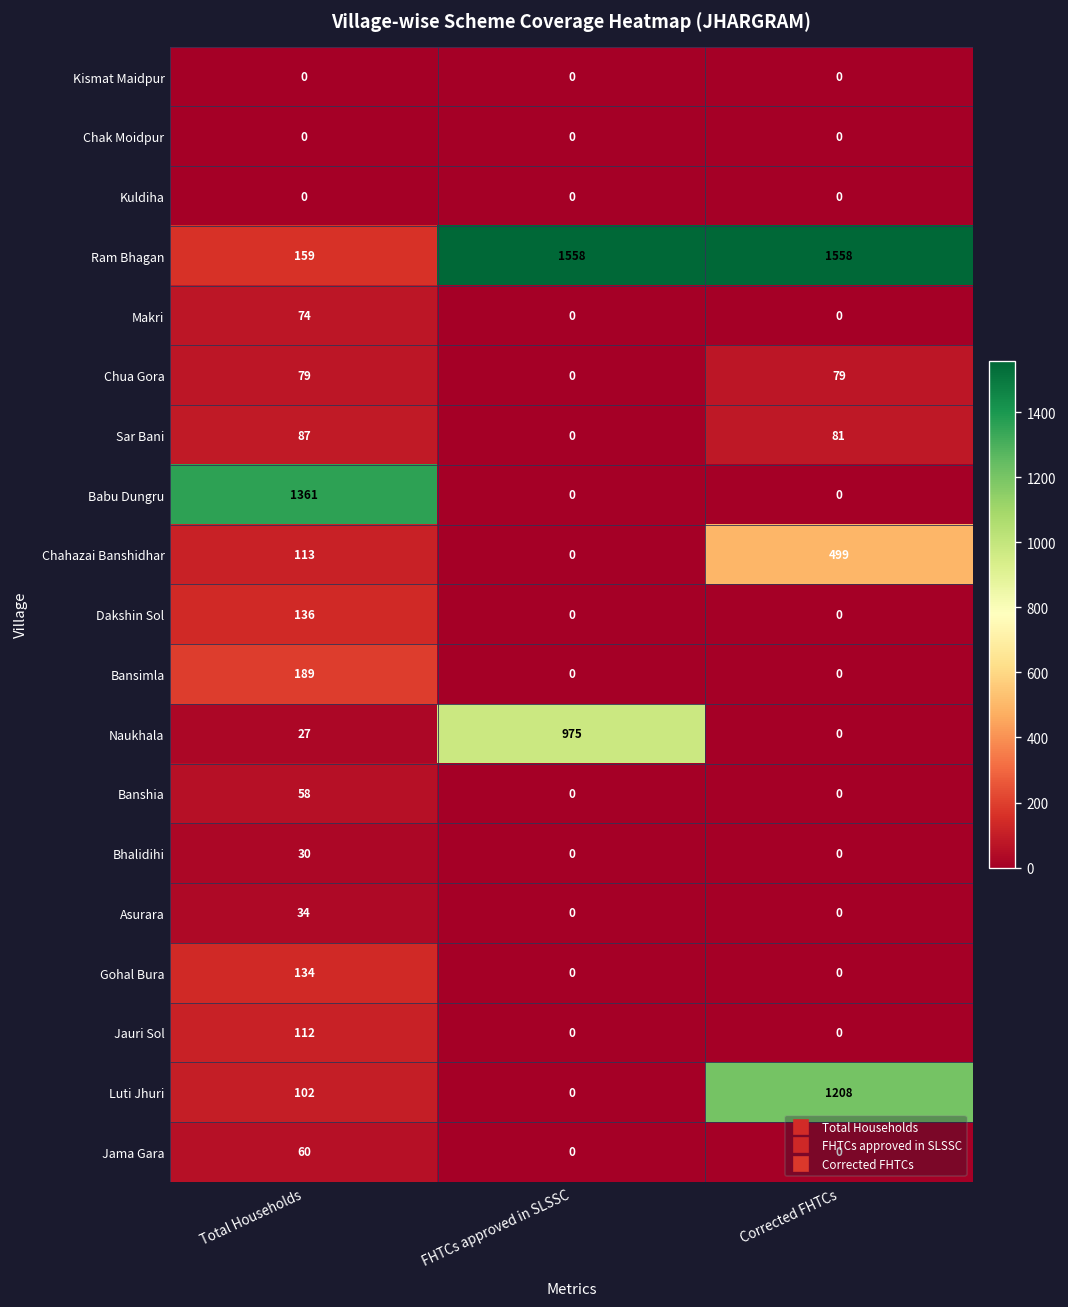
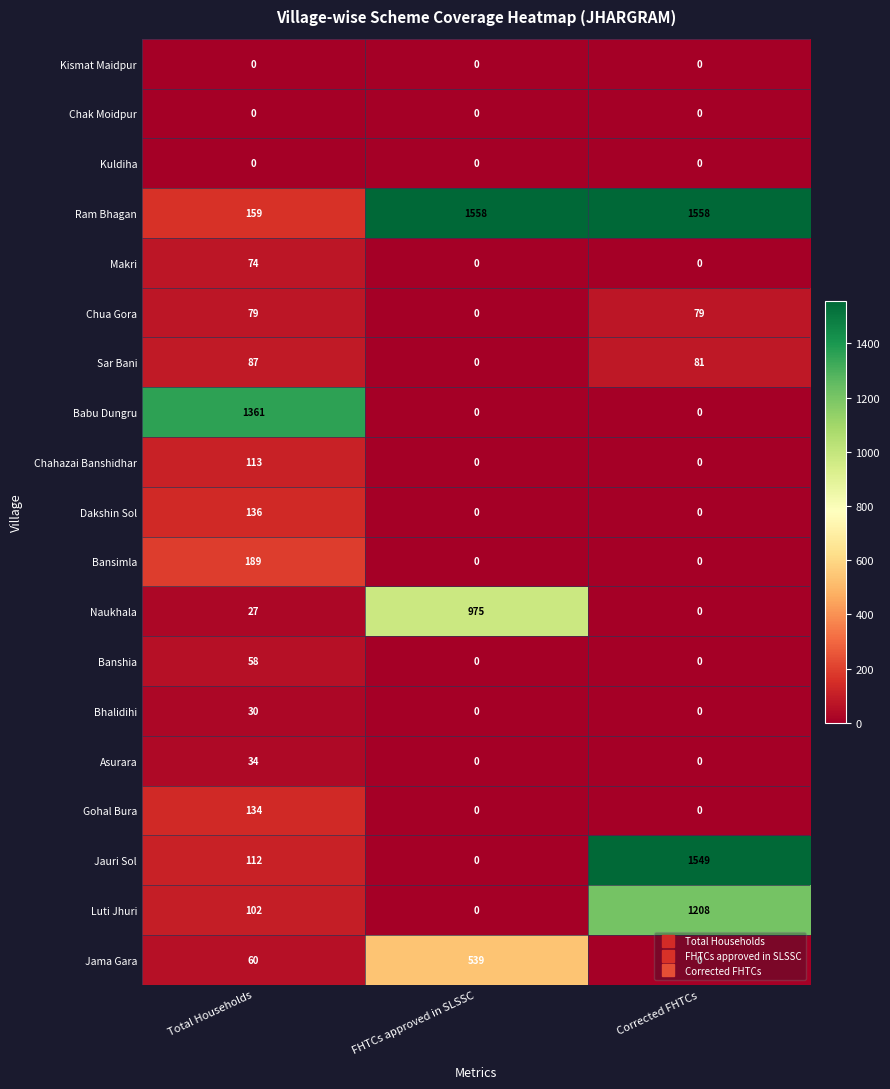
  {
    "Kismat Maidpur": {
      "Total Households": 0,
      "FHTCs approved in SLSSC": 0,
      "Corrected FHTCs": 0
    },
    "Chak Moidpur": {
      "Total Households": 0,
      "FHTCs approved in SLSSC": 0,
      "Corrected FHTCs": 0
    },
    "Kuldiha": {
      "Total Households": 0,
      "FHTCs approved in SLSSC": 0,
      "Corrected FHTCs": 0
    },
    "Ram Bhagan": {
      "Total Households": 159,
      "FHTCs approved in SLSSC": 1558,
      "Corrected FHTCs": 1558
    },
    "Makri": {
      "Total Households": 74,
      "FHTCs approved in SLSSC": 0,
      "Corrected FHTCs": 0
    },
    "Chua Gora": {
      "Total Households": 79,
      "FHTCs approved in SLSSC": 0,
      "Corrected FHTCs": 79
    },
    "Sar Bani": {
      "Total Households": 87,
      "FHTCs approved in SLSSC": 0,
      "Corrected FHTCs": 81
    },
    "Babu Dungru": {
      "Total Households": 1361,
      "FHTCs approved in SLSSC": 0,
      "Corrected FHTCs": 0
    },
    "Chahazai Banshidhar": {
      "Total Households": 113,
      "FHTCs approved in SLSSC": 0,
-     "Corrected FHTCs": 499
+     "Corrected FHTCs": 0
    },
    "Dakshin Sol": {
      "Total Households": 136,
      "FHTCs approved in SLSSC": 0,
      "Corrected FHTCs": 0
    },
    "Bansimla": {
      "Total Households": 189,
      "FHTCs approved in SLSSC": 0,
      "Corrected FHTCs": 0
    },
    "Naukhala": {
      "Total Households": 27,
      "FHTCs approved in SLSSC": 975,
      "Corrected FHTCs": 0
    },
    "Banshia": {
      "Total Households": 58,
      "FHTCs approved in SLSSC": 0,
      "Corrected FHTCs": 0
    },
    "Bhalidihi": {
      "Total Households": 30,
      "FHTCs approved in SLSSC": 0,
      "Corrected FHTCs": 0
    },
    "Asurara": {
      "Total Households": 34,
      "FHTCs approved in SLSSC": 0,
      "Corrected FHTCs": 0
    },
    "Gohal Bura": {
      "Total Households": 134,
      "FHTCs approved in SLSSC": 0,
      "Corrected FHTCs": 0
    },
    "Jauri Sol": {
      "Total Households": 112,
      "FHTCs approved in SLSSC": 0,
-     "Corrected FHTCs": 0
+     "Corrected FHTCs": 1549
    },
    "Luti Jhuri": {
      "Total Households": 102,
      "FHTCs approved in SLSSC": 0,
      "Corrected FHTCs": 1208
    },
    "Jama Gara": {
      "Total Households": 60,
-     "FHTCs approved in SLSSC": 0
+     "FHTCs approved in SLSSC": 539
    }
  }
